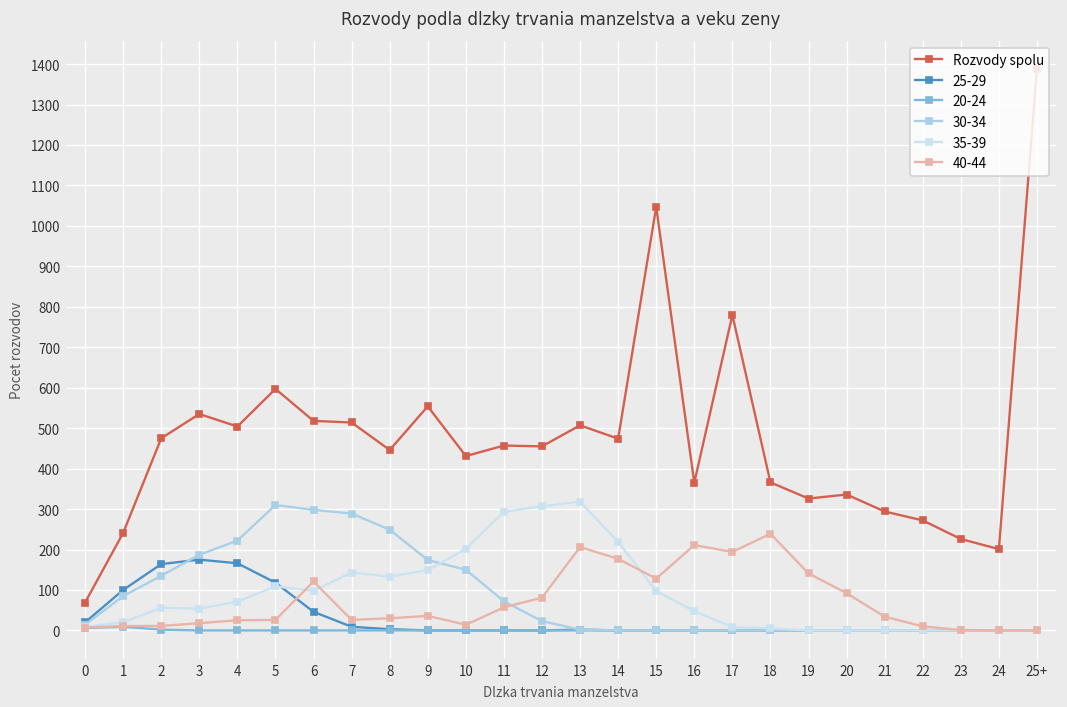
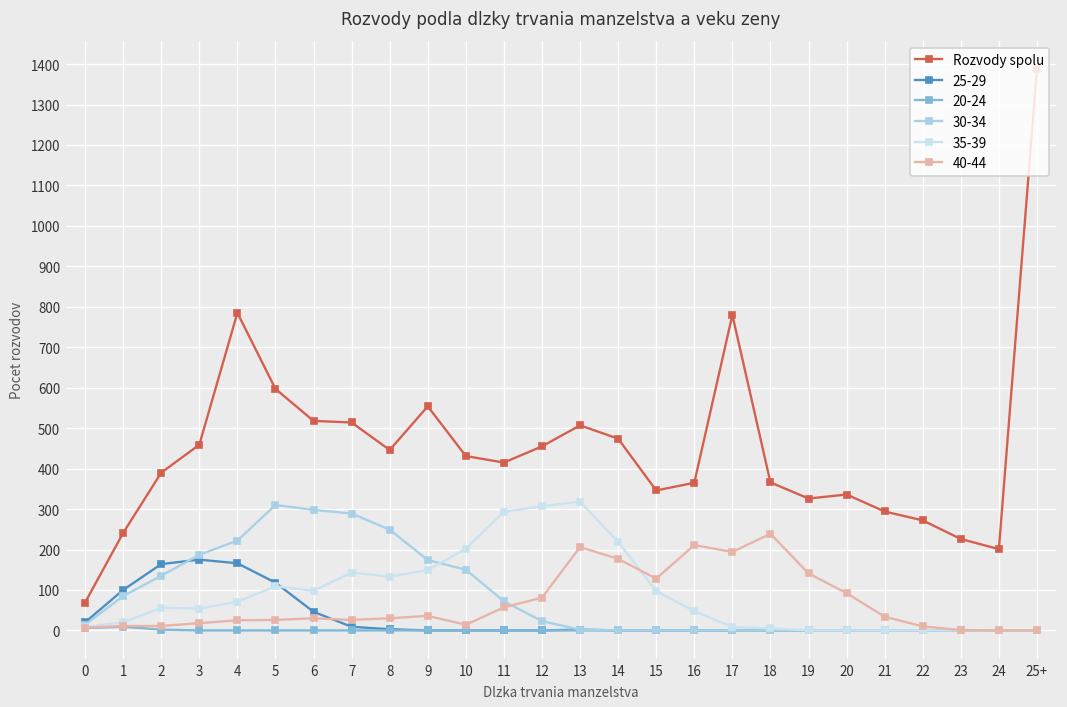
  {
    "Rozvody spolu": {
      "0": 70,
      "1": 240,
-     "2": 480,
-     "3": 540,
-     "4": 500,
+     "2": 390,
+     "3": 460,
+     "4": 790,
      "5": 600,
      "6": 520,
      "7": 510,
      "8": 450,
      "9": 550,
      "10": 430,
-     "11": 460,
+     "11": 420,
      "12": 460,
      "13": 510,
      "14": 470,
-     "15": 1050,
+     "15": 350,
      "16": 370,
      "17": 780,
      "18": 370,
      "19": 330,
      "20": 340,
      "21": 290,
      "22": 270,
      "23": 230,
      "24": 200
    },
    "25-29": {
      "1": 100,
      "2": 160,
      "3": 180,
      "4": 170,
      "5": 120,
      "6": 50,
      "7": 10
    },
    "40-44": {
      "2": 10,
      "3": 20,
      "4": 30,
      "5": 30,
-     "6": 120,
+     "6": 30,
      "7": 30,
      "8": 30,
      "9": 40,
      "10": 10,
      "11": 60,
      "12": 80,
      "13": 210,
      "14": 180,
      "15": 130,
      "16": 210,
      "17": 190,
      "18": 240,
      "19": 140,
      "20": 90,
      "21": 30,
      "22": 10
    }
  }
